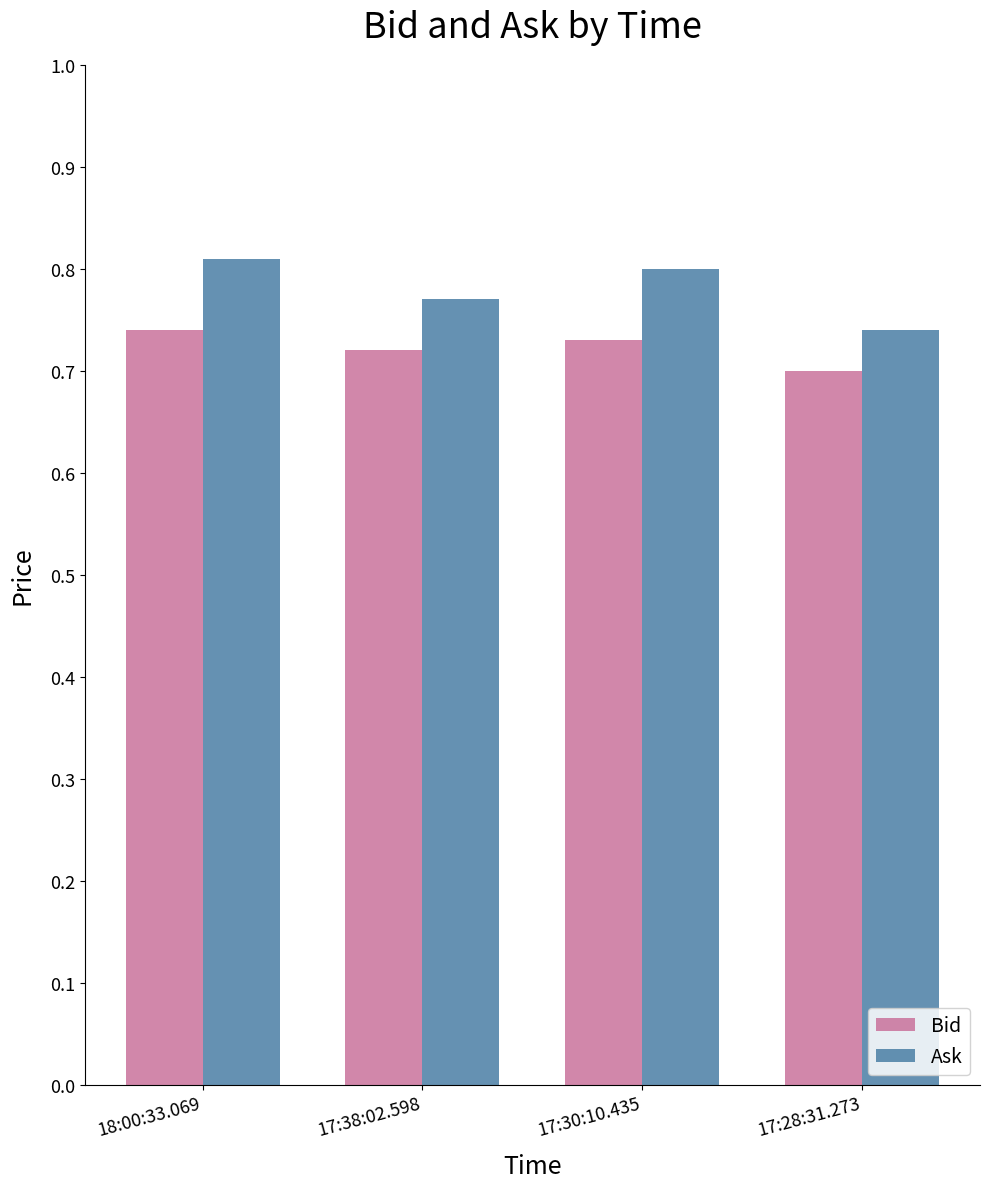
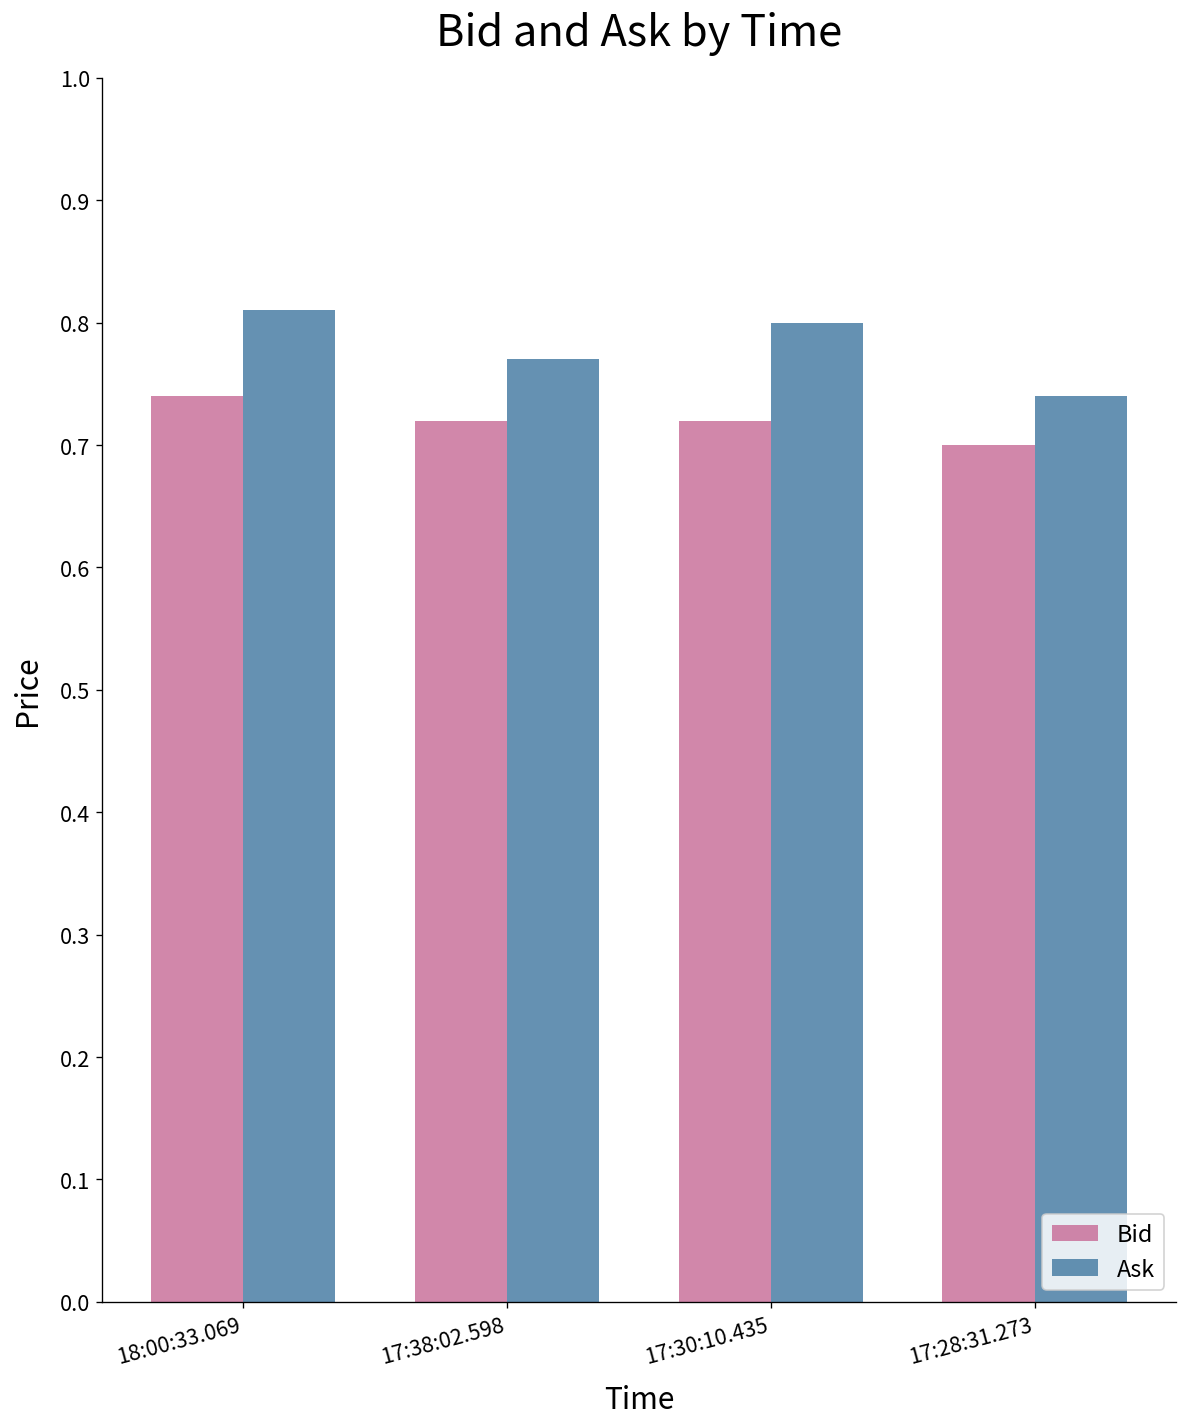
  {
    "Bid": {
      "18:00:33.069": 0.74,
      "17:38:02.598": 0.72,
-     "17:30:10.435": 0.73,
+     "17:30:10.435": 0.72,
      "17:28:31.273": 0.70
    },
    "Ask": {
      "18:00:33.069": 0.81,
      "17:38:02.598": 0.77,
      "17:30:10.435": 0.80,
      "17:28:31.273": 0.74
    }
  }
